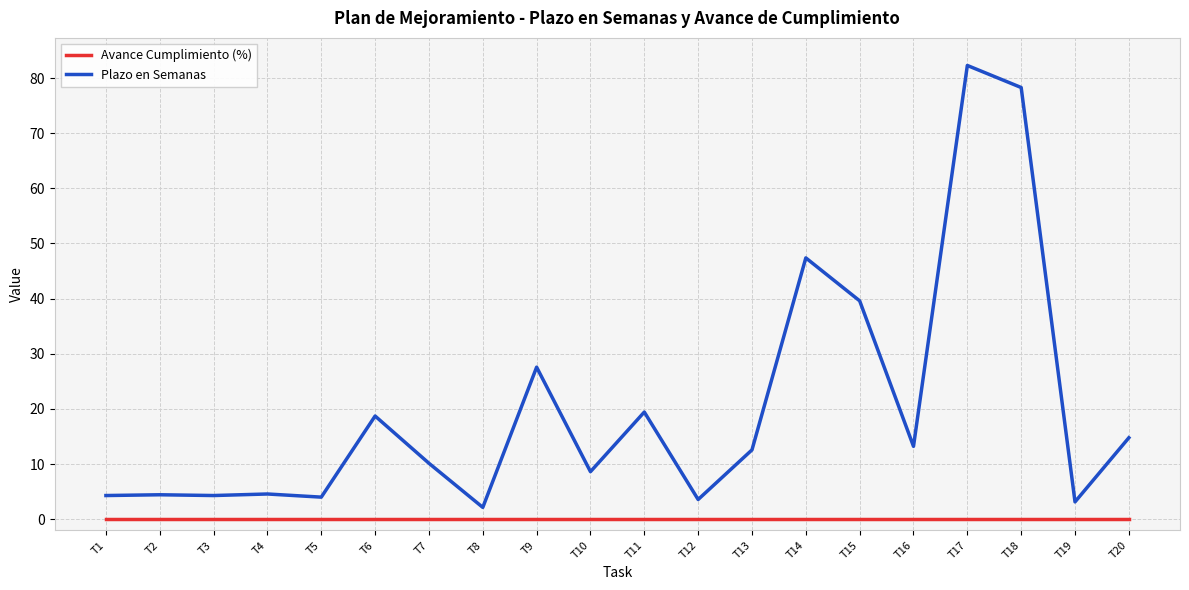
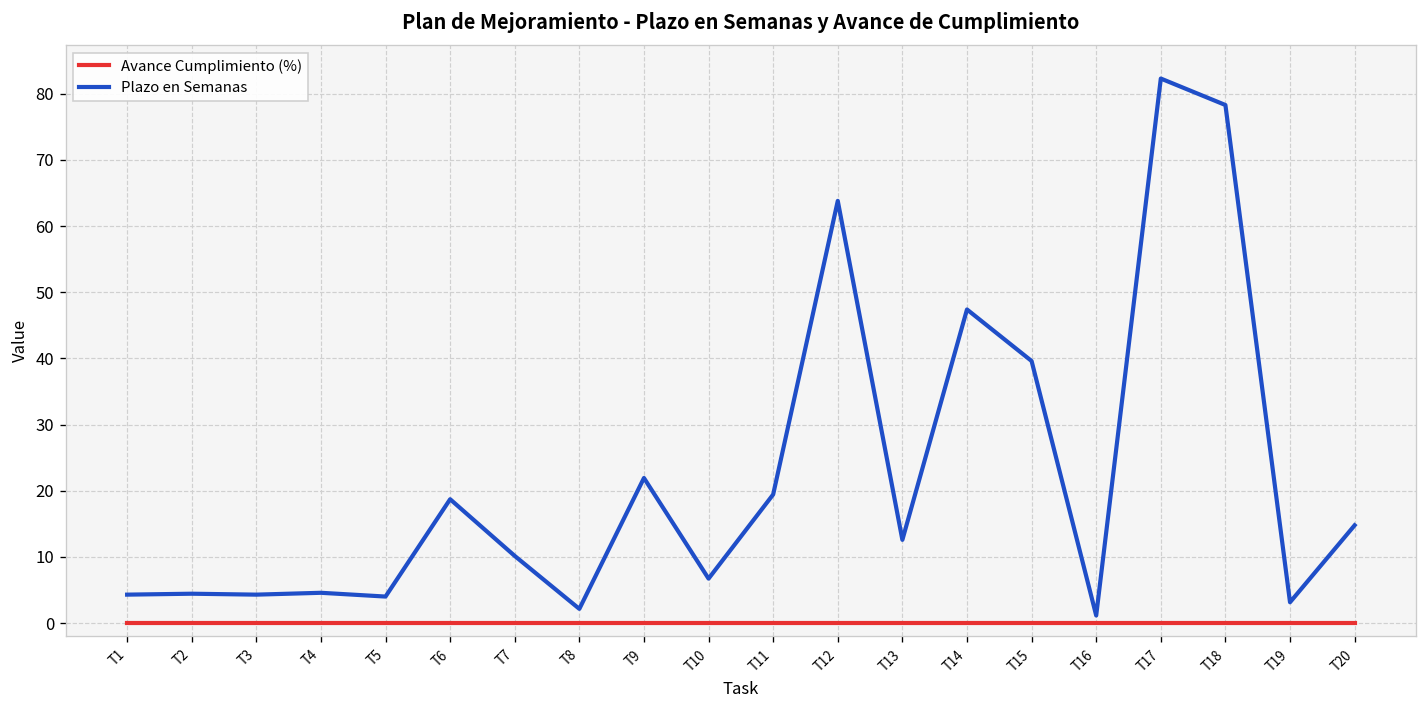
  {
    "Avance Cumplimiento (%)": {
      "T1": 0,
      "T2": 0,
      "T3": 0,
      "T4": 0,
      "T5": 0,
      "T6": 0,
      "T7": 0,
      "T8": 0,
      "T9": 0,
      "T10": 0,
      "T11": 0,
      "T12": 0,
      "T13": 0,
      "T14": 0,
      "T15": 0,
      "T16": 0,
      "T17": 0,
      "T18": 0,
      "T19": 0,
      "T20": 0
    },
    "Plazo en Semanas": {
      "T1": 4,
      "T2": 4,
      "T3": 4,
      "T4": 5,
      "T5": 4,
      "T6": 19,
      "T7": 10,
      "T8": 2,
-     "T9": 28,
-     "T10": 9,
+     "T9": 22,
+     "T10": 7,
      "T11": 19,
-     "T12": 4,
+     "T12": 64,
      "T13": 13,
      "T14": 47,
      "T15": 40,
-     "T16": 13,
+     "T16": 1,
      "T17": 82,
      "T18": 78,
      "T19": 3,
      "T20": 15
    }
  }
